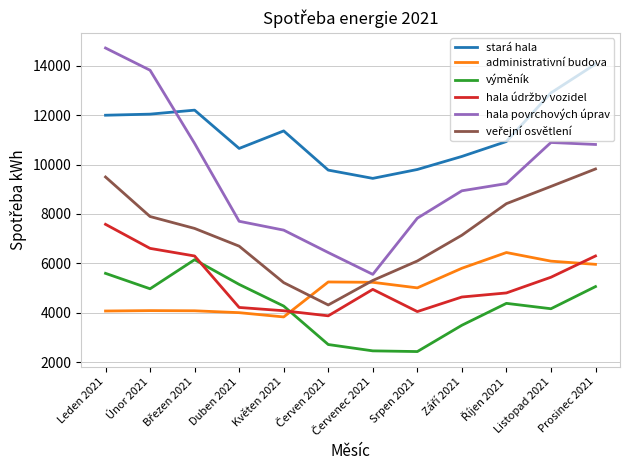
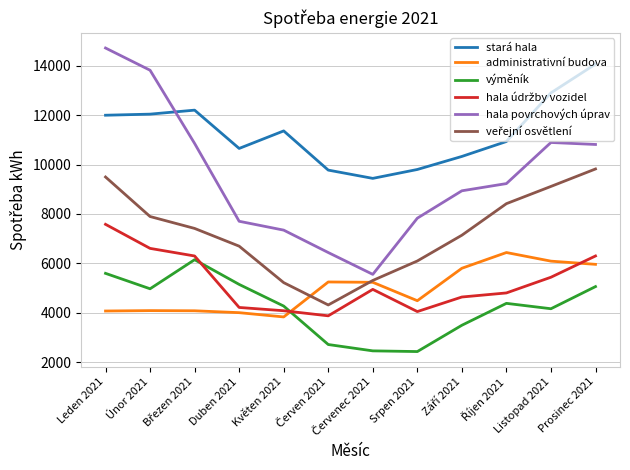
  {
    "stará hala": {
      "Leden 2021": 12000,
      "Únor 2021": 12000,
      "Březen 2021": 12200,
      "Duben 2021": 10700,
      "Květen 2021": 11400,
      "Červen 2021": 9800,
      "Červenec 2021": 9400,
      "Srpen 2021": 9800,
      "Září 2021": 10300,
      "Říjen 2021": 10900
    },
    "administrativní budova": {
      "Leden 2021": 4100,
      "Únor 2021": 4100,
      "Březen 2021": 4100,
      "Duben 2021": 4000,
      "Květen 2021": 3800,
      "Červen 2021": 5200,
-     "Srpen 2021": 5000,
+     "Srpen 2021": 4500,
      "Září 2021": 5800,
      "Říjen 2021": 6400,
      "Listopad 2021": 6100,
      "Prosinec 2021": 6000
    },
    "výměník": {
      "Leden 2021": 5600,
      "Únor 2021": 5000,
      "Březen 2021": 6100,
      "Duben 2021": 5100,
      "Květen 2021": 4300,
      "Červen 2021": 2700,
      "Červenec 2021": 2500,
      "Srpen 2021": 2400,
      "Září 2021": 3500,
      "Říjen 2021": 4400,
      "Listopad 2021": 4200,
      "Prosinec 2021": 5100
    },
    "hala údržby vozidel": {
      "Leden 2021": 7600,
      "Únor 2021": 6600,
      "Březen 2021": 6300,
      "Duben 2021": 4200,
      "Květen 2021": 4100,
      "Červen 2021": 3900,
      "Červenec 2021": 4900,
      "Srpen 2021": 4000,
      "Září 2021": 4600,
      "Říjen 2021": 4800,
      "Listopad 2021": 5400,
      "Prosinec 2021": 6300
    },
    "hala povrchových úprav": {
      "Leden 2021": 14700,
      "Únor 2021": 13800,
      "Březen 2021": 10900,
      "Duben 2021": 7700,
      "Květen 2021": 7300,
      "Červen 2021": 6400,
      "Červenec 2021": 5600,
      "Srpen 2021": 7800,
      "Září 2021": 8900,
      "Říjen 2021": 9200,
      "Listopad 2021": 10900,
      "Prosinec 2021": 10800
    },
    "veřejní osvětlení": {
      "Leden 2021": 9500,
      "Únor 2021": 7900,
      "Březen 2021": 7400,
      "Duben 2021": 6700,
      "Květen 2021": 5200,
      "Červen 2021": 4300,
      "Srpen 2021": 6100,
      "Září 2021": 7100,
      "Říjen 2021": 8400,
      "Listopad 2021": 9100,
      "Prosinec 2021": 9800
    }
  }
